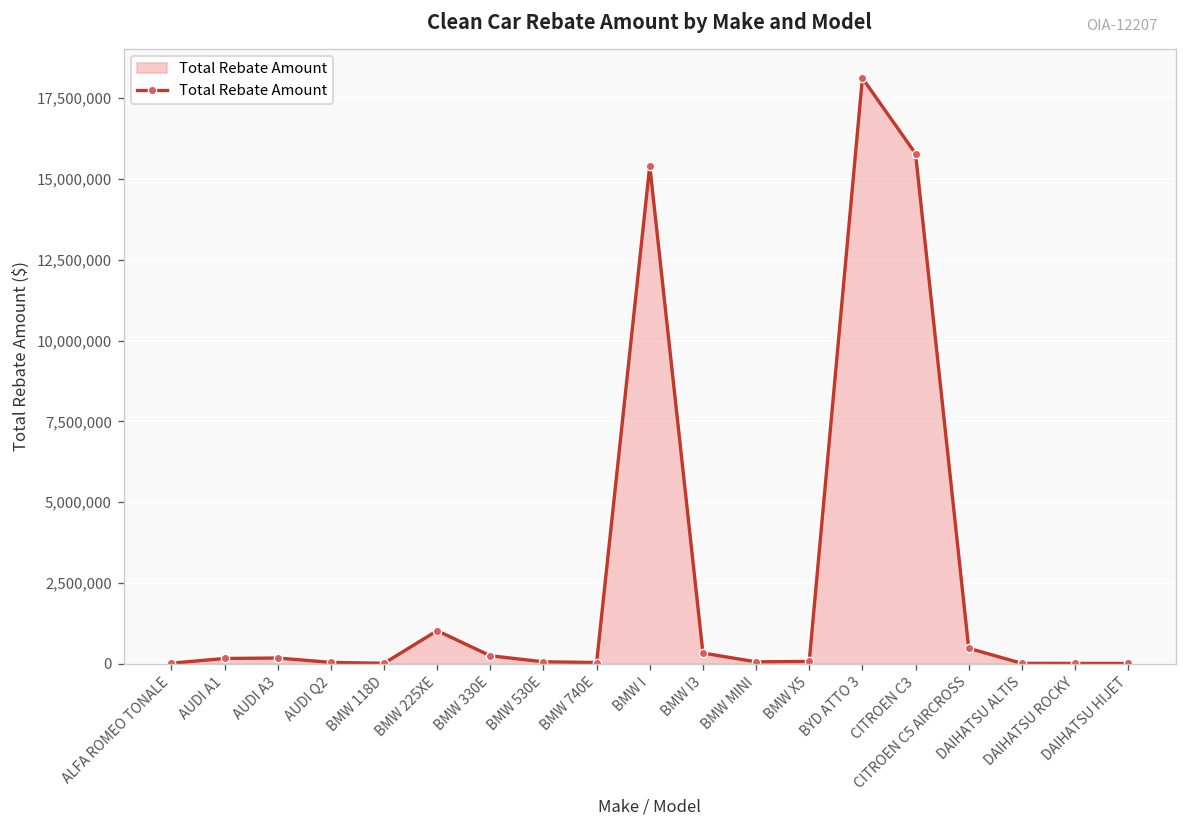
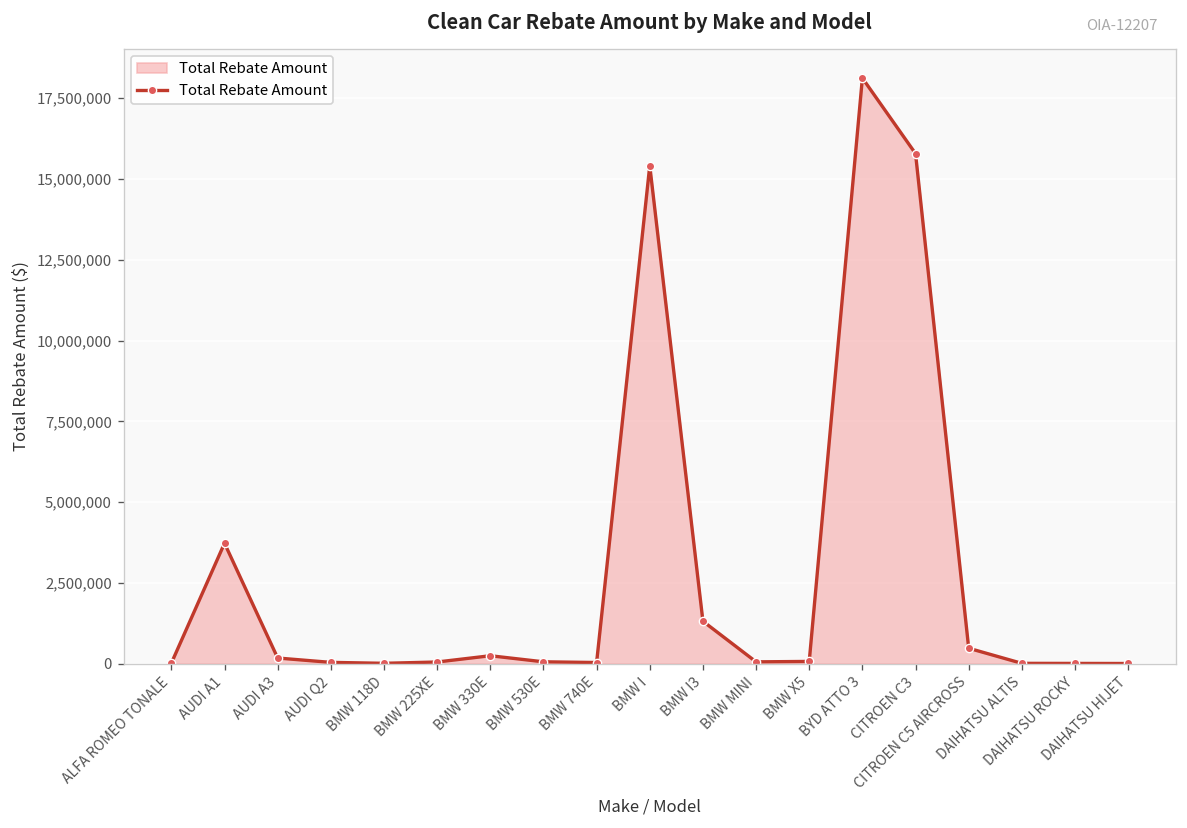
  {
    "ALFA ROMEO TONALE": "0",
-   "AUDI A1": "200,000",
+   "AUDI A1": "3,700,000",
    "AUDI A3": "200,000",
    "AUDI Q2": "0",
    "BMW 118D": "0",
-   "BMW 225XE": "1,000,000",
+   "BMW 225XE": "0",
    "BMW 330E": "200,000",
    "BMW 530E": "100,000",
    "BMW 740E": "0",
    "BMW I": "15,400,000",
-   "BMW I3": "300,000",
+   "BMW I3": "1,300,000",
    "BMW MINI": "100,000",
    "BMW X5": "100,000",
    "BYD ATTO 3": "18,100,000",
    "CITROEN C3": "15,800,000",
    "CITROEN C5 AIRCROSS": "500,000",
    "DAIHATSU ALTIS": "0",
    "DAIHATSU ROCKY": "0",
    "DAIHATSU HIJET": "0"
  }
